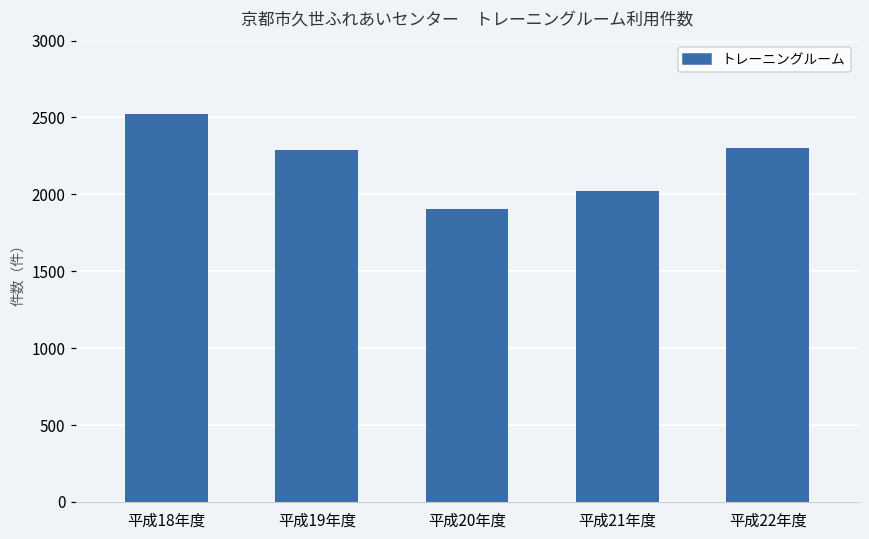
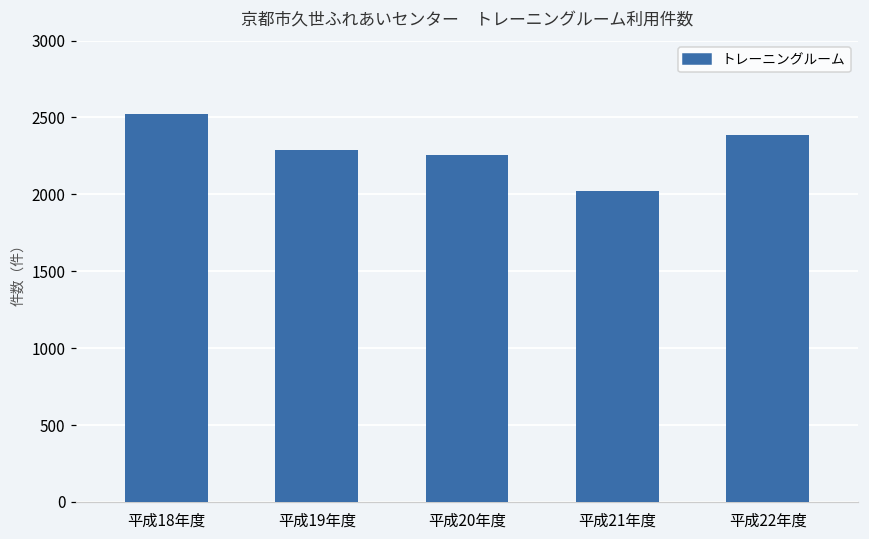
  {
    "平成18年度": 2520,
    "平成19年度": 2290,
-   "平成20年度": 1910,
+   "平成20年度": 2260,
    "平成21年度": 2020,
-   "平成22年度": 2300
+   "平成22年度": 2380
  }
